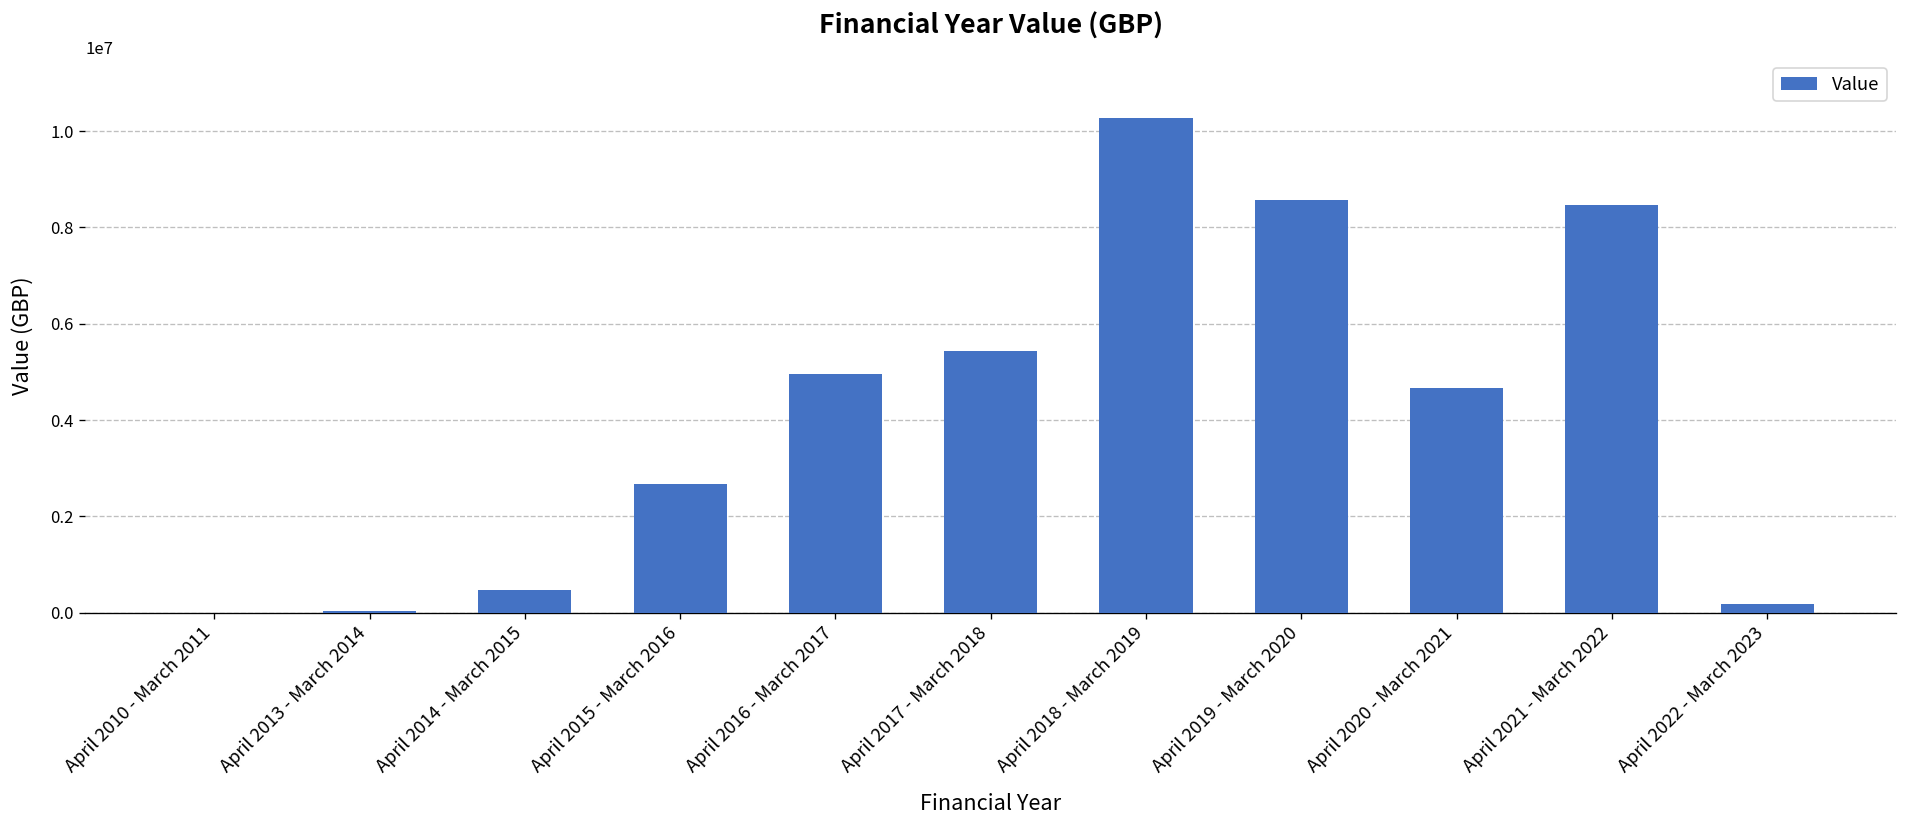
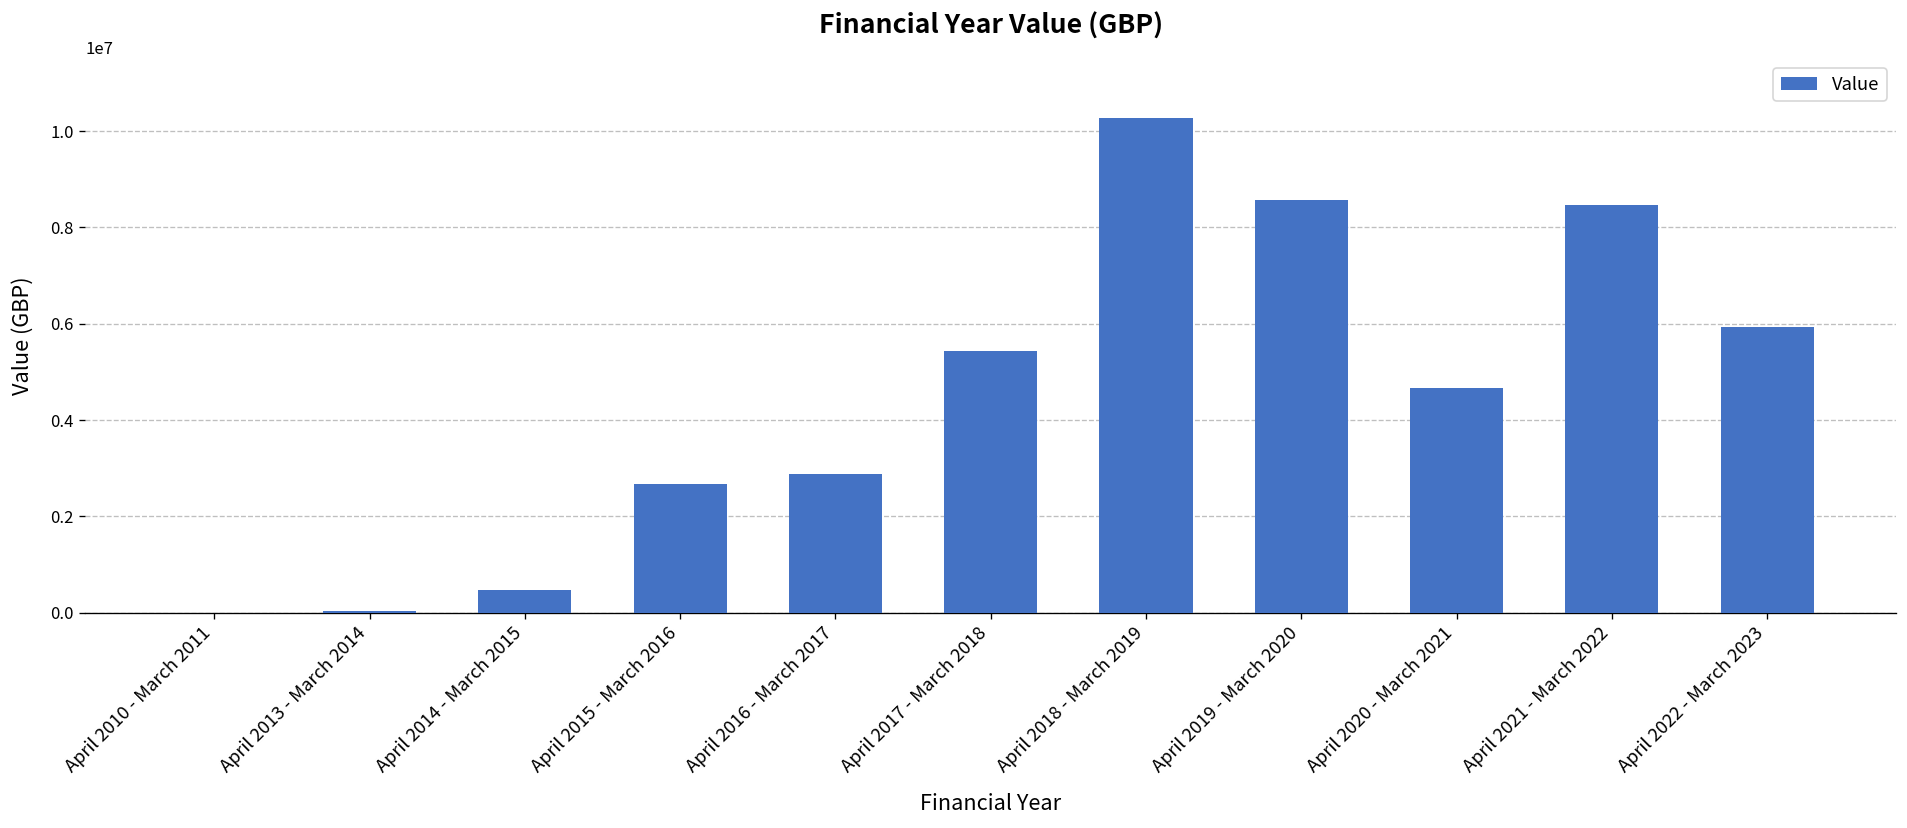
  {
    "April 2010 - March 2011": 0,
    "April 2014 - March 2015": 500000,
    "April 2015 - March 2016": 2700000,
-   "April 2016 - March 2017": 5000000,
+   "April 2016 - March 2017": 2900000,
    "April 2017 - March 2018": 5400000,
    "April 2018 - March 2019": 10300000,
    "April 2019 - March 2020": 8600000,
    "April 2020 - March 2021": 4700000,
    "April 2021 - March 2022": 8500000,
-   "April 2022 - March 2023": 200000
+   "April 2022 - March 2023": 5900000
  }
